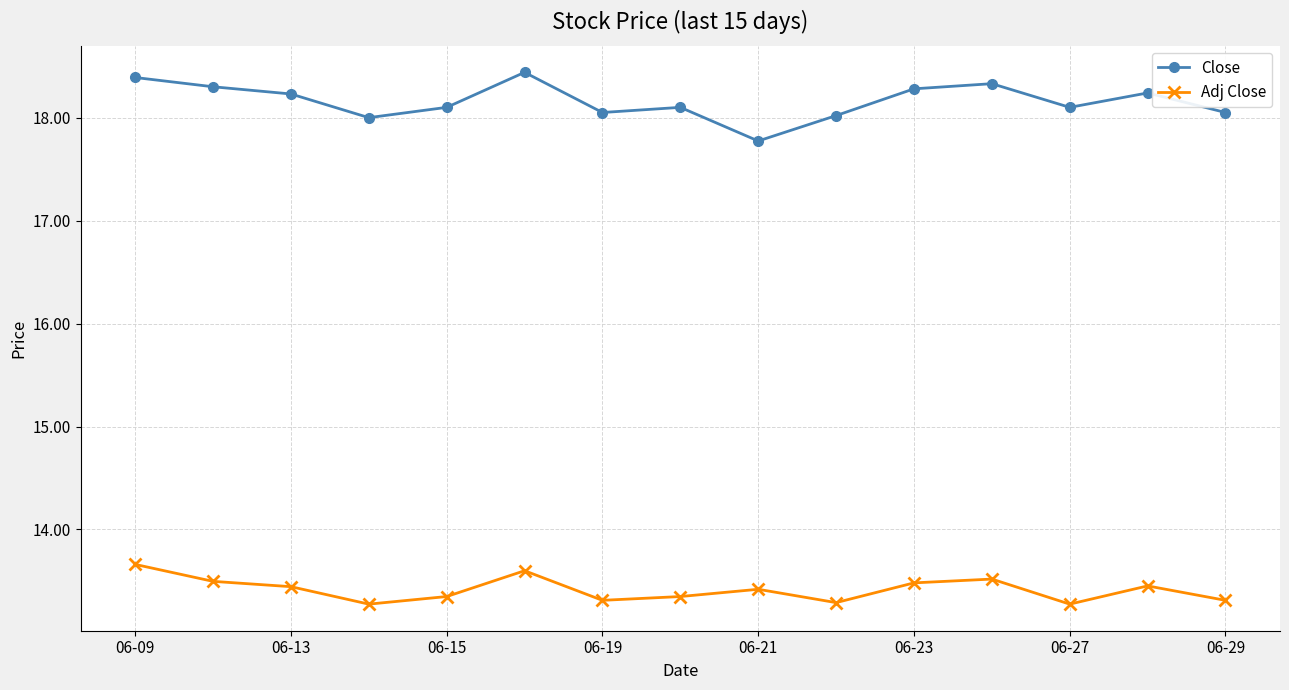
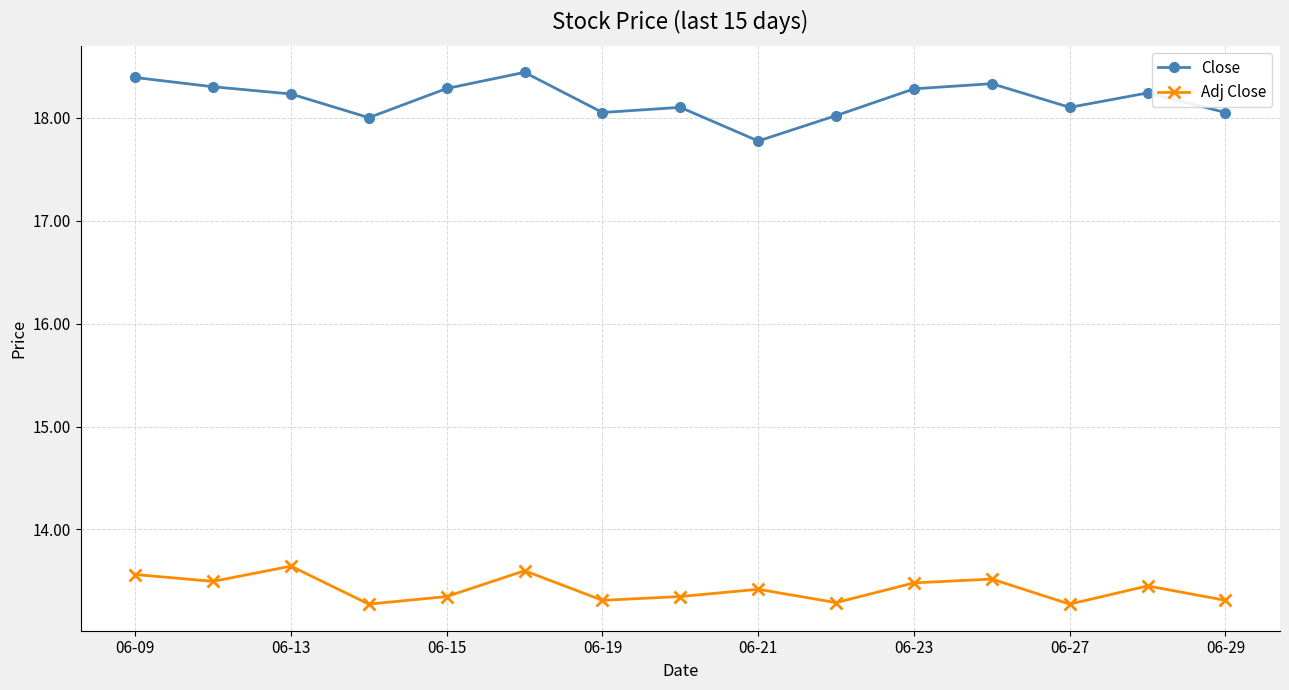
  {
    "Close": {
      "06-09": 18.39,
      "06-13": 18.23,
-     "06-15": 18.10,
+     "06-15": 18.28,
      "06-19": 18.05,
      "06-21": 17.77,
      "06-23": 18.28,
      "06-27": 18.10,
      "06-29": 18.05
    },
    "Adj Close": {
-     "06-09": 13.66,
-     "06-13": 13.44,
+     "06-09": 13.56,
+     "06-13": 13.64,
      "06-15": 13.35,
      "06-19": 13.31,
      "06-21": 13.42,
      "06-23": 13.48,
      "06-27": 13.27,
      "06-29": 13.31
    }
  }
